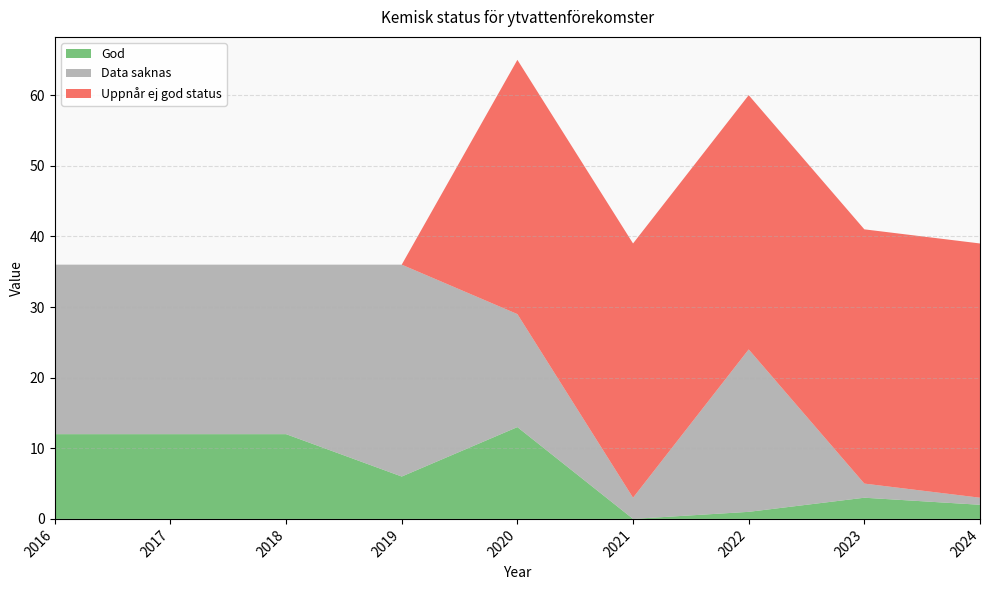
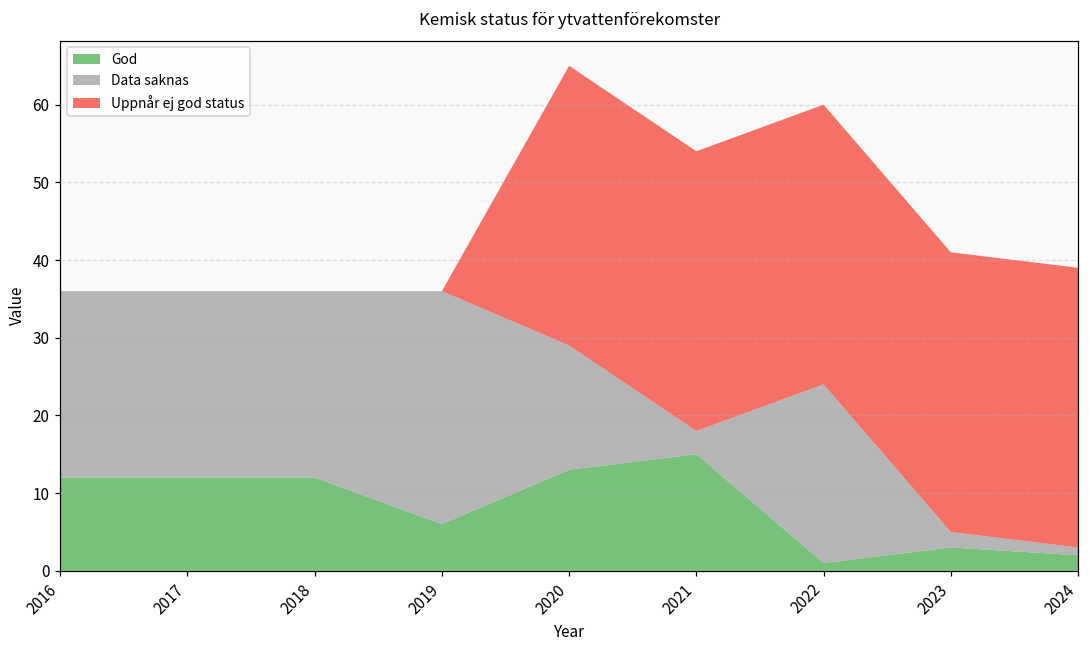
  {
    "God": {
      "2016": 12,
      "2017": 12,
      "2018": 12,
      "2019": 6,
      "2020": 13,
-     "2021": 0,
+     "2021": 15,
      "2022": 1,
      "2023": 3,
      "2024": 2
    },
    "Data saknas": {
      "2020": 16,
      "2021": 3,
      "2022": 23,
      "2023": 2,
      "2024": 1
    },
    "Uppnår ej god status": {
      "2020": 36,
      "2021": 36,
      "2022": 36,
      "2023": 36,
      "2024": 36
    }
  }
